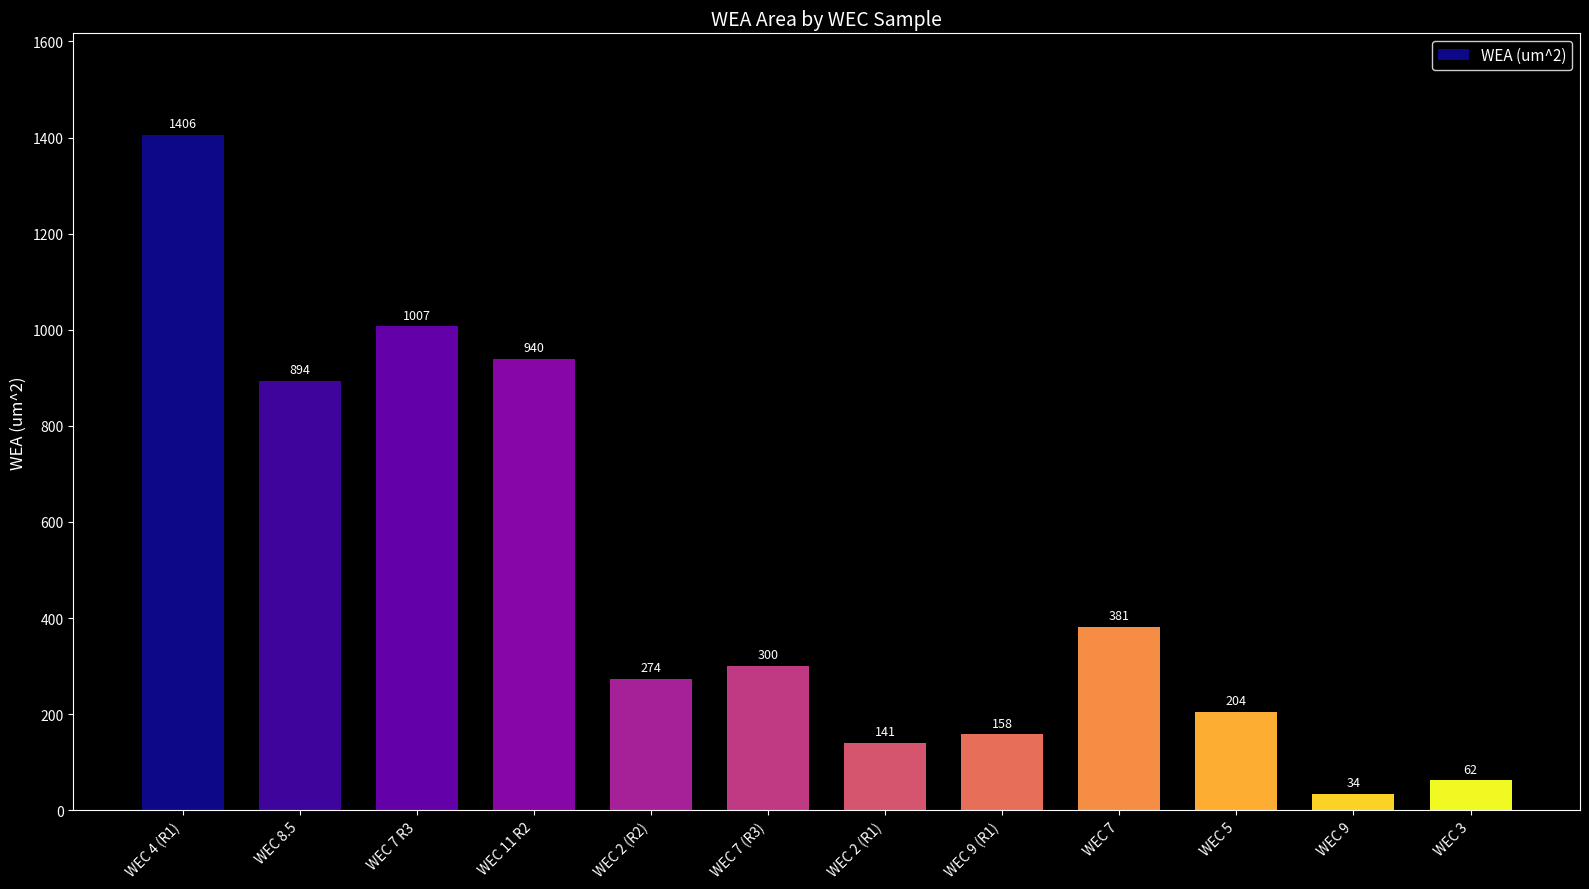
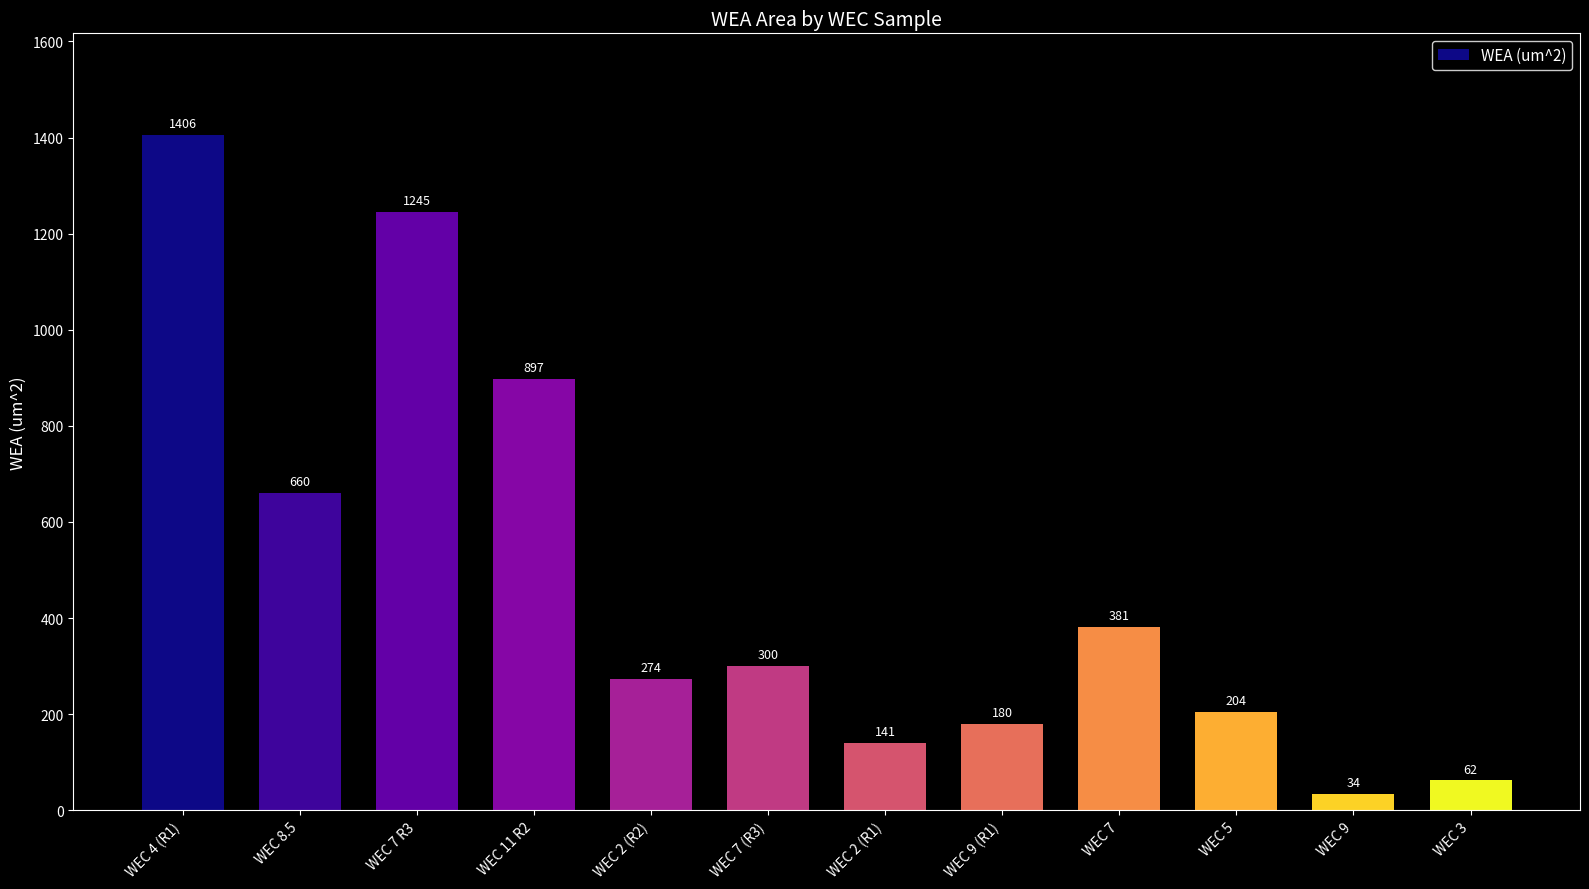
  {
    "WEC 4 (R1)": 1406,
-   "WEC 8.5": 894,
-   "WEC 7 R3": 1007,
-   "WEC 11 R2": 940,
+   "WEC 8.5": 660,
+   "WEC 7 R3": 1245,
+   "WEC 11 R2": 897,
    "WEC 2 (R2)": 274,
    "WEC 7 (R3)": 300,
    "WEC 2 (R1)": 141,
-   "WEC 9 (R1)": 158,
+   "WEC 9 (R1)": 180,
    "WEC 7": 381,
    "WEC 5": 204,
    "WEC 9": 34,
    "WEC 3": 62
  }
